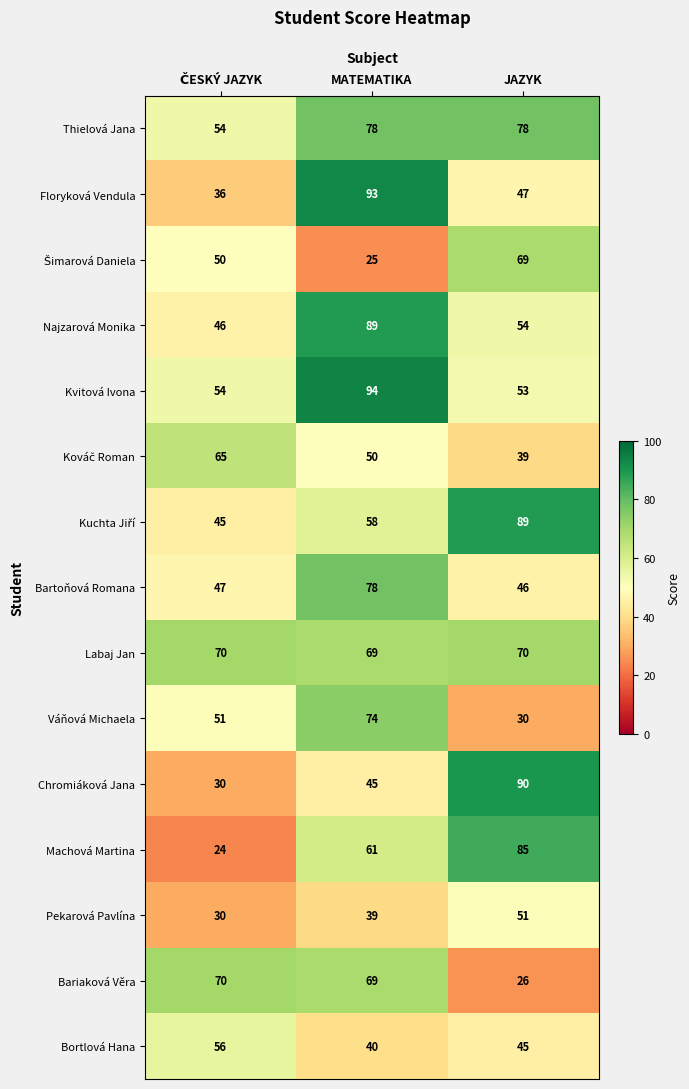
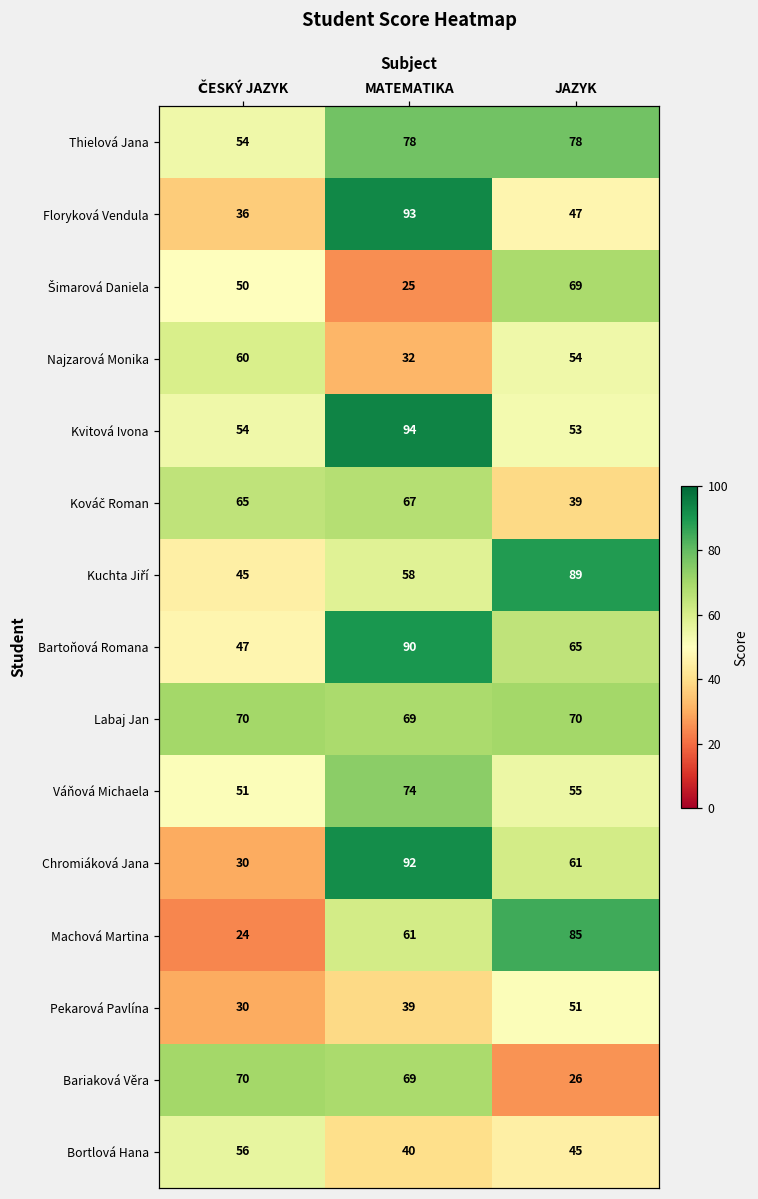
  {
    "Thielová Jana": {
      "ČESKÝ JAZYK": 54,
      "MATEMATIKA": 78,
      "JAZYK": 78
    },
    "Floryková Vendula": {
      "ČESKÝ JAZYK": 36,
      "MATEMATIKA": 93,
      "JAZYK": 47
    },
    "Šimarová Daniela": {
      "ČESKÝ JAZYK": 50,
      "MATEMATIKA": 25,
      "JAZYK": 69
    },
    "Najzarová Monika": {
-     "ČESKÝ JAZYK": 46,
-     "MATEMATIKA": 89,
+     "ČESKÝ JAZYK": 60,
+     "MATEMATIKA": 32,
      "JAZYK": 54
    },
    "Kvitová Ivona": {
      "ČESKÝ JAZYK": 54,
      "MATEMATIKA": 94,
      "JAZYK": 53
    },
    "Kováč Roman": {
      "ČESKÝ JAZYK": 65,
-     "MATEMATIKA": 50,
+     "MATEMATIKA": 67,
      "JAZYK": 39
    },
    "Kuchta Jiří": {
      "ČESKÝ JAZYK": 45,
      "MATEMATIKA": 58,
      "JAZYK": 89
    },
    "Bartoňová Romana": {
      "ČESKÝ JAZYK": 47,
-     "MATEMATIKA": 78,
-     "JAZYK": 46
+     "MATEMATIKA": 90,
+     "JAZYK": 65
    },
    "Labaj Jan": {
      "ČESKÝ JAZYK": 70,
      "MATEMATIKA": 69,
      "JAZYK": 70
    },
    "Váňová Michaela": {
      "ČESKÝ JAZYK": 51,
      "MATEMATIKA": 74,
-     "JAZYK": 30
+     "JAZYK": 55
    },
    "Chromiáková Jana": {
      "ČESKÝ JAZYK": 30,
-     "MATEMATIKA": 45,
-     "JAZYK": 90
+     "MATEMATIKA": 92,
+     "JAZYK": 61
    },
    "Machová Martina": {
      "ČESKÝ JAZYK": 24,
      "MATEMATIKA": 61,
      "JAZYK": 85
    },
    "Pekarová Pavlína": {
      "ČESKÝ JAZYK": 30,
      "MATEMATIKA": 39,
      "JAZYK": 51
    },
    "Bariaková Věra": {
      "ČESKÝ JAZYK": 70,
      "MATEMATIKA": 69,
      "JAZYK": 26
    },
    "Bortlová Hana": {
      "ČESKÝ JAZYK": 56,
      "MATEMATIKA": 40,
      "JAZYK": 45
    }
  }
